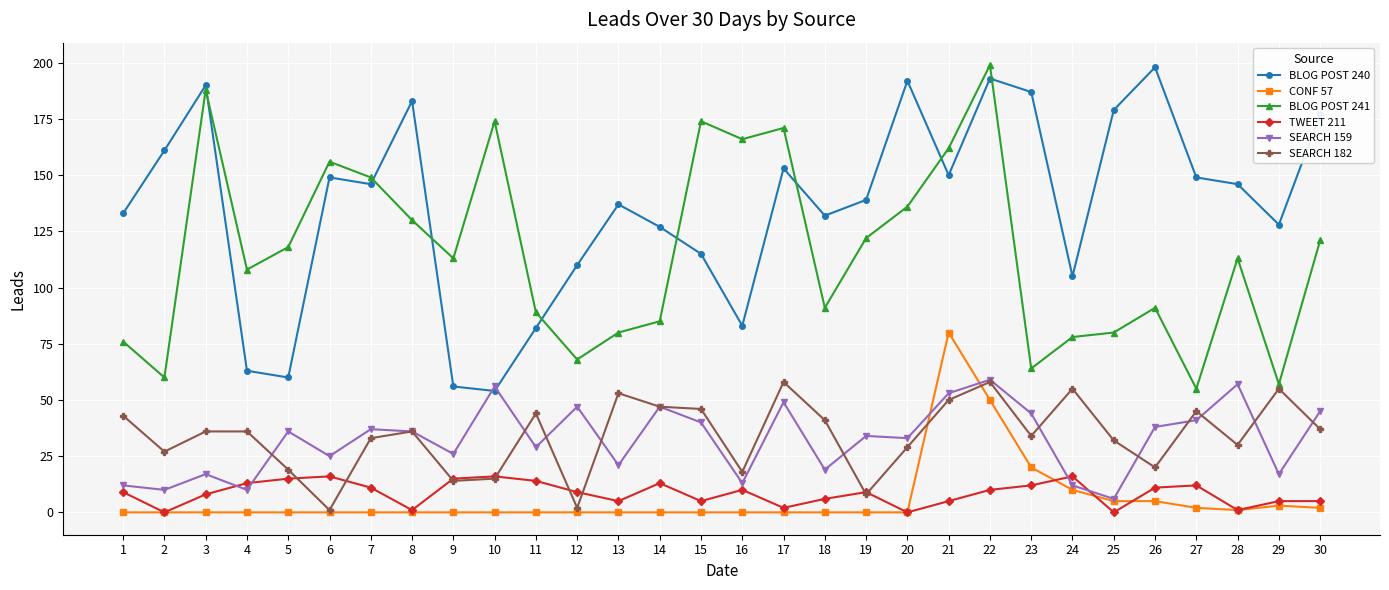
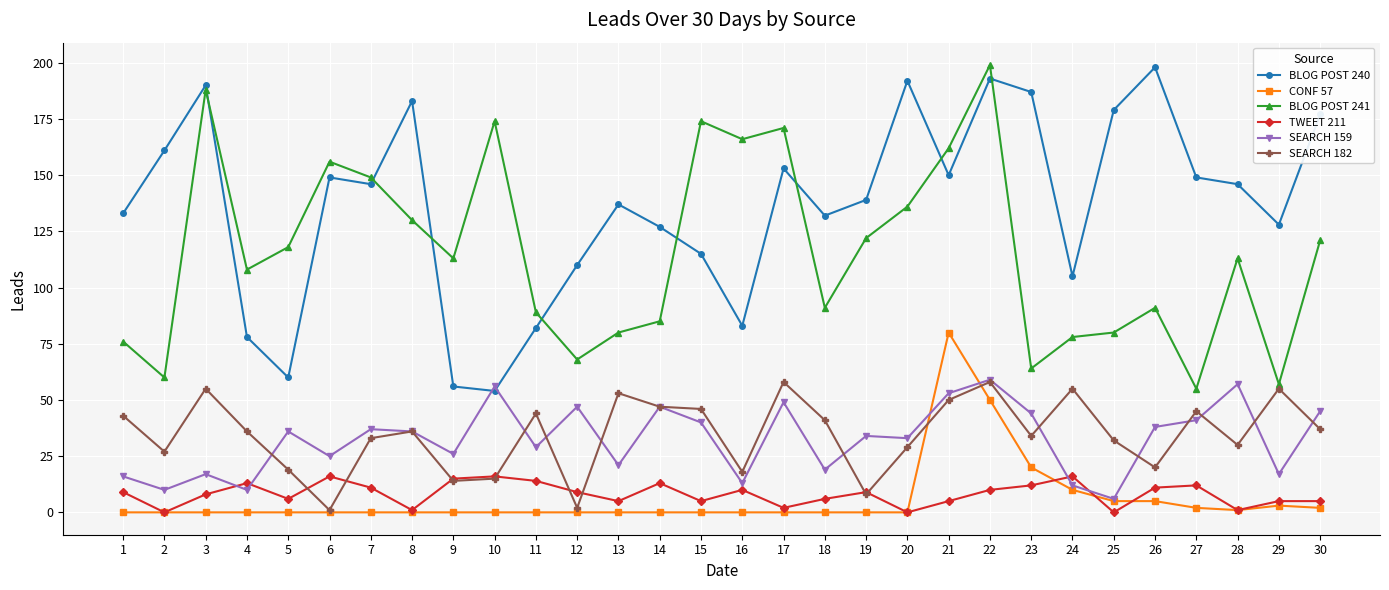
  {
    "BLOG POST 240": {
      "1": 133,
      "2": 161,
      "3": 190,
-     "4": 63,
+     "4": 78,
      "5": 60,
      "6": 149,
      "7": 146,
      "8": 183,
      "9": 56,
      "10": 54,
      "11": 82,
      "12": 110,
      "13": 137,
      "14": 127,
      "15": 115,
      "16": 83,
      "17": 153,
      "18": 132,
      "19": 139,
      "20": 192,
      "21": 150,
      "22": 193,
      "23": 187,
      "24": 105,
      "25": 179,
      "26": 198,
      "27": 149,
      "28": 146,
      "29": 128
    },
    "CONF 57": {
      "1": 0,
      "3": 0,
      "4": 0,
      "5": 0,
      "7": 0,
      "9": 0,
      "10": 0,
      "11": 0,
      "12": 0,
      "13": 0,
      "14": 0,
      "15": 0,
      "16": 0,
      "17": 0,
      "18": 0,
      "19": 0,
      "21": 80,
      "22": 50,
      "23": 20,
      "24": 10,
      "26": 5,
      "27": 2,
      "29": 3,
      "30": 2
    },
    "BLOG POST 241": {
      "1": 76,
      "2": 60,
      "3": 188,
      "4": 108,
      "5": 118,
      "6": 156,
      "7": 149,
      "8": 130,
      "9": 113,
      "10": 174,
      "11": 89,
      "12": 68,
      "13": 80,
      "14": 85,
      "15": 174,
      "16": 166,
      "17": 171,
      "18": 91,
      "19": 122,
      "20": 136,
      "21": 162,
      "22": 199,
      "23": 64,
      "24": 78,
      "25": 80,
      "26": 91,
      "27": 55,
      "28": 113,
      "29": 57,
      "30": 121
    },
    "TWEET 211": {
      "1": 9,
      "3": 8,
      "4": 13,
-     "5": 15,
+     "5": 6,
      "6": 16,
      "7": 11,
      "11": 14,
      "12": 9,
      "13": 5,
      "14": 13,
      "15": 5,
      "16": 10,
      "17": 2,
      "18": 6,
      "21": 5,
      "22": 10,
      "23": 12,
      "24": 16,
      "25": 0,
      "26": 11,
      "27": 12,
      "29": 5,
      "30": 5
    },
    "SEARCH 159": {
-     "1": 12,
+     "1": 16,
      "2": 10,
      "3": 17,
      "4": 10,
      "5": 36,
      "6": 25,
      "7": 37,
      "9": 26,
      "10": 56,
      "11": 29,
      "12": 47,
      "13": 21,
      "15": 40,
      "16": 13,
      "17": 49,
      "18": 19,
      "19": 34,
      "20": 33,
      "21": 53,
      "23": 44,
      "24": 12,
      "26": 38,
      "27": 41,
      "28": 57,
      "29": 17,
      "30": 45
    },
    "SEARCH 182": {
      "1": 43,
      "2": 27,
-     "3": 36,
+     "3": 55,
      "4": 36,
      "5": 19,
      "7": 33,
      "11": 44,
      "12": 2,
      "13": 53,
      "15": 46,
      "16": 18,
      "17": 58,
      "18": 41,
      "20": 29,
      "21": 50,
      "23": 34,
      "24": 55,
      "25": 32,
      "26": 20,
      "27": 45,
      "28": 30,
      "29": 55,
      "30": 37
    }
  }
